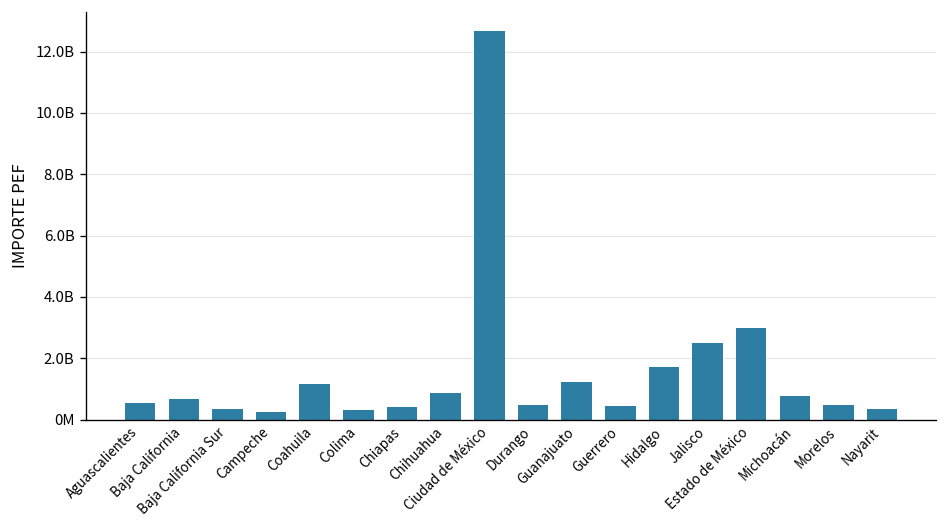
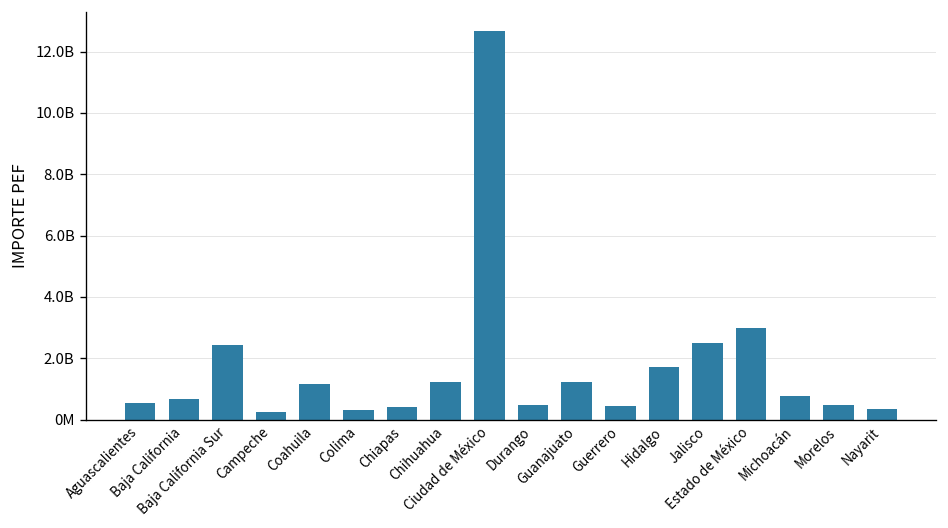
  {
    "Aguascalientes": 600000000,
    "Baja California": 700000000,
-   "Baja California Sur": 300000000,
+   "Baja California Sur": 2400000000,
    "Campeche": 200000000,
    "Coahuila": 1200000000,
    "Colima": 300000000,
    "Chiapas": 400000000,
-   "Chihuahua": 900000000,
+   "Chihuahua": 1200000000,
    "Ciudad de México": 12700000000,
    "Durango": 500000000,
    "Guanajuato": 1200000000,
    "Guerrero": 500000000,
    "Hidalgo": 1700000000,
    "Jalisco": 2500000000,
    "Estado de México": 3000000000,
    "Michoacán": 800000000,
    "Morelos": 500000000,
    "Nayarit": 300000000
  }
